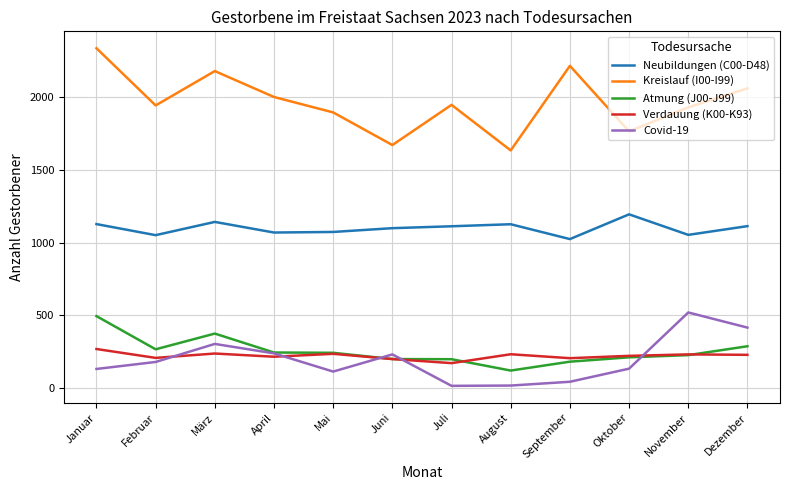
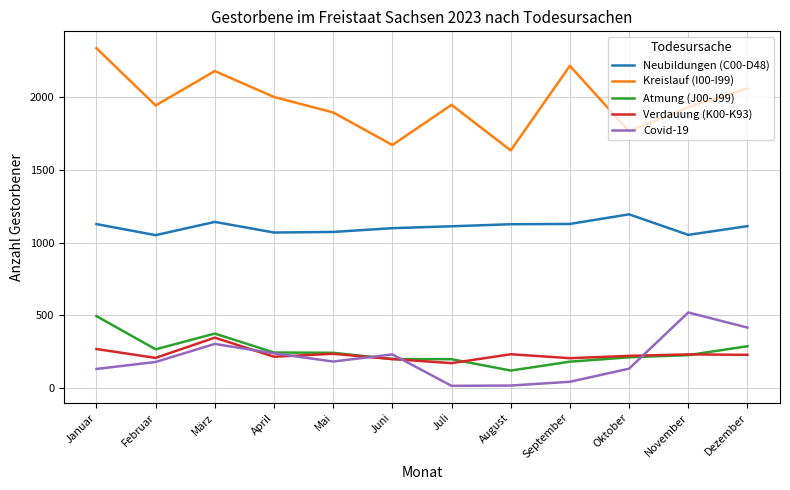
  {
    "Neubildungen (C00-D48)": {
      "Januar": 1130,
      "Februar": 1050,
      "März": 1140,
      "April": 1070,
      "Mai": 1070,
      "Juni": 1100,
      "Juli": 1110,
      "August": 1130,
-     "September": 1020,
+     "September": 1130,
      "Oktober": 1190,
      "November": 1050,
      "Dezember": 1110
    },
    "Kreislauf (I00-I99)": {
      "Januar": 2340,
      "Februar": 1940,
      "März": 2180,
      "April": 2000,
      "Mai": 1890,
      "Juni": 1670,
      "Juli": 1950,
      "August": 1630,
      "September": 2210
    },
    "Atmung (J00-J99)": {
      "Januar": 500,
      "Februar": 270,
      "März": 380,
      "Juli": 200,
      "August": 120,
      "September": 180,
      "Dezember": 290
    },
    "Verdauung (K00-K93)": {
      "Januar": 270,
      "Februar": 210,
-     "März": 240,
+     "März": 350,
      "April": 220,
      "Juli": 170,
      "August": 230,
      "September": 210,
      "Dezember": 230
    },
    "Covid-19": {
      "Januar": 130,
      "Februar": 180,
      "März": 300,
-     "Mai": 110,
+     "Mai": 180,
      "Juni": 230,
      "Juli": 20,
      "August": 20,
      "September": 40,
      "Oktober": 130,
      "November": 520,
      "Dezember": 420
    }
  }
